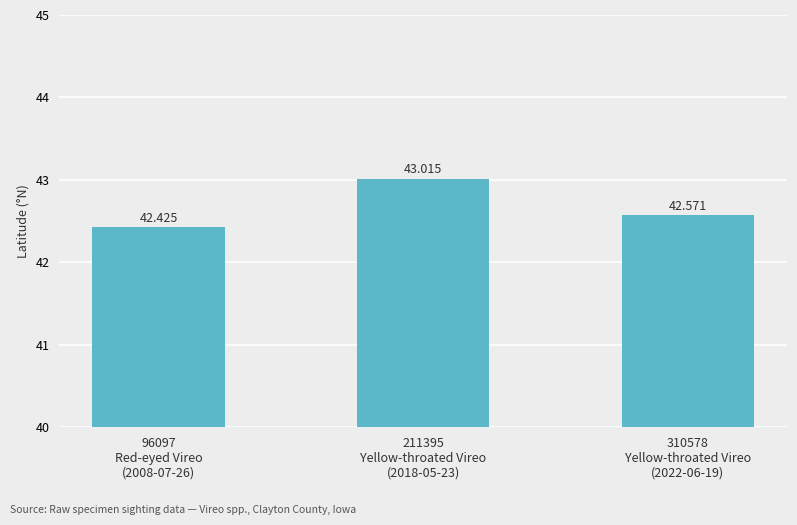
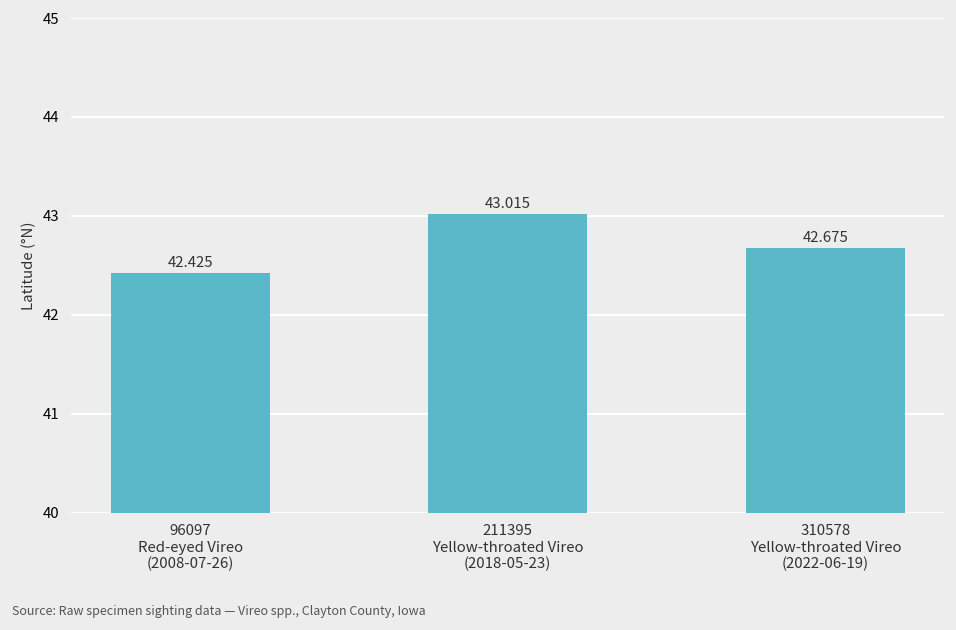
  {
    "96097 Red-eyed Vireo (2008-07-26)": 42.425,
    "211395 Yellow-throated Vireo (2018-05-23)": 43.015,
-   "310578 Yellow-throated Vireo (2022-06-19)": 42.571
+   "310578 Yellow-throated Vireo (2022-06-19)": 42.675
  }
